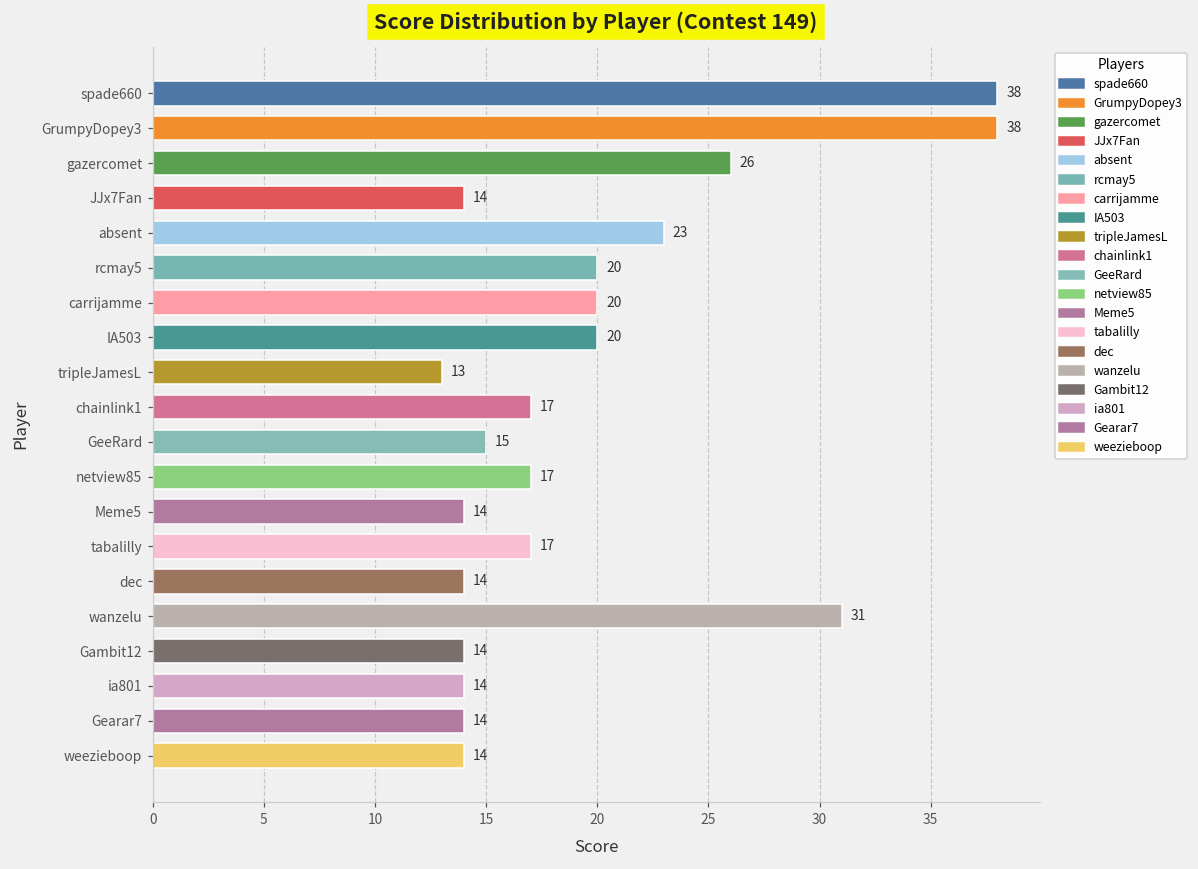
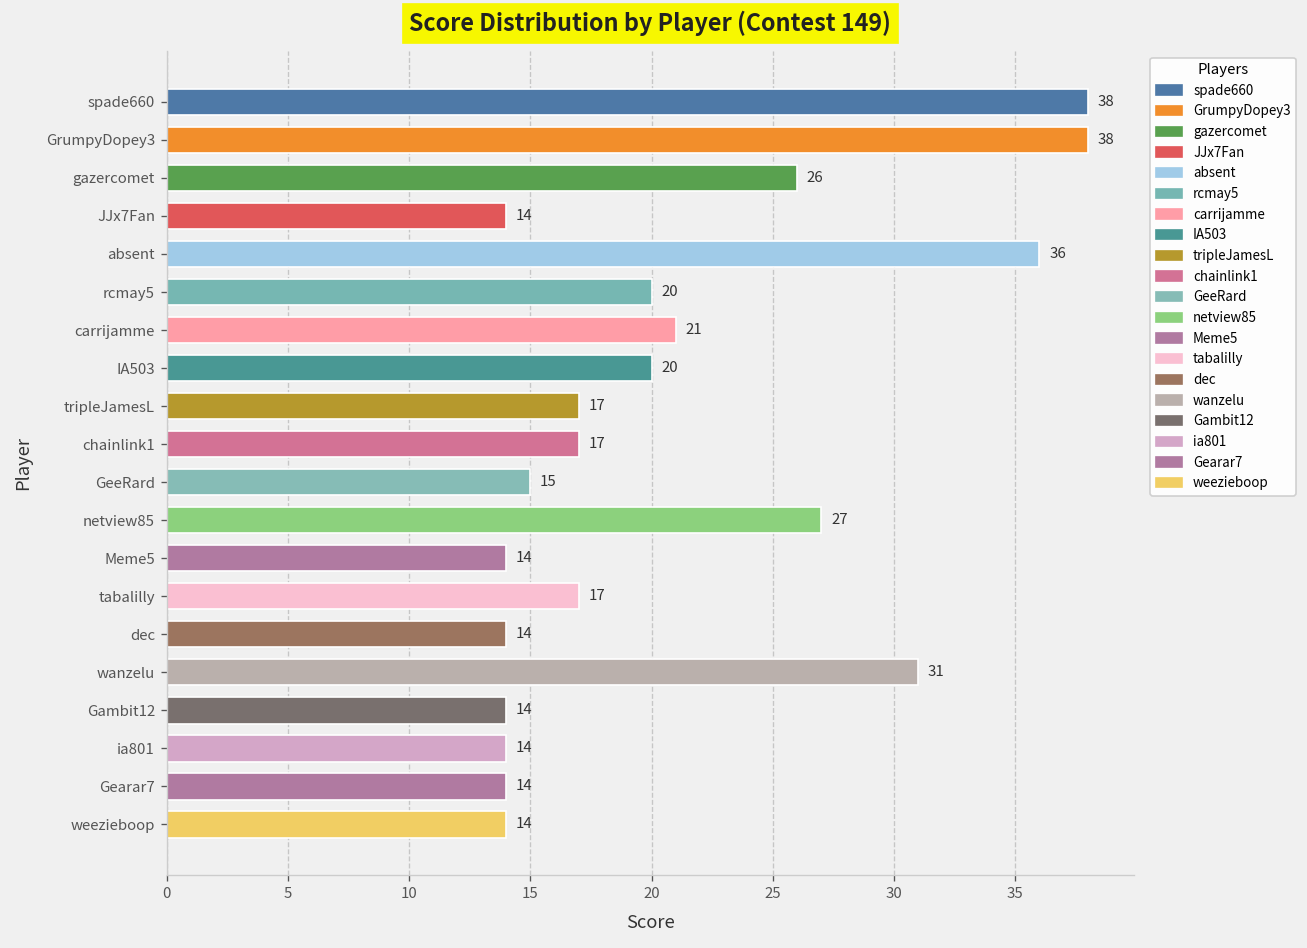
  {
    "spade660": 38,
    "GrumpyDopey3": 38,
    "gazercomet": 26,
    "JJx7Fan": 14,
-   "absent": 23,
+   "absent": 36,
    "rcmay5": 20,
-   "carrijamme": 20,
+   "carrijamme": 21,
    "IA503": 20,
-   "tripleJamesL": 13,
+   "tripleJamesL": 17,
    "chainlink1": 17,
    "GeeRard": 15,
-   "netview85": 17,
+   "netview85": 27,
    "Meme5": 14,
    "tabalilly": 17,
    "dec": 14,
    "wanzelu": 31,
    "Gambit12": 14,
    "ia801": 14,
    "Gearar7": 14,
    "weezieboop": 14
  }
